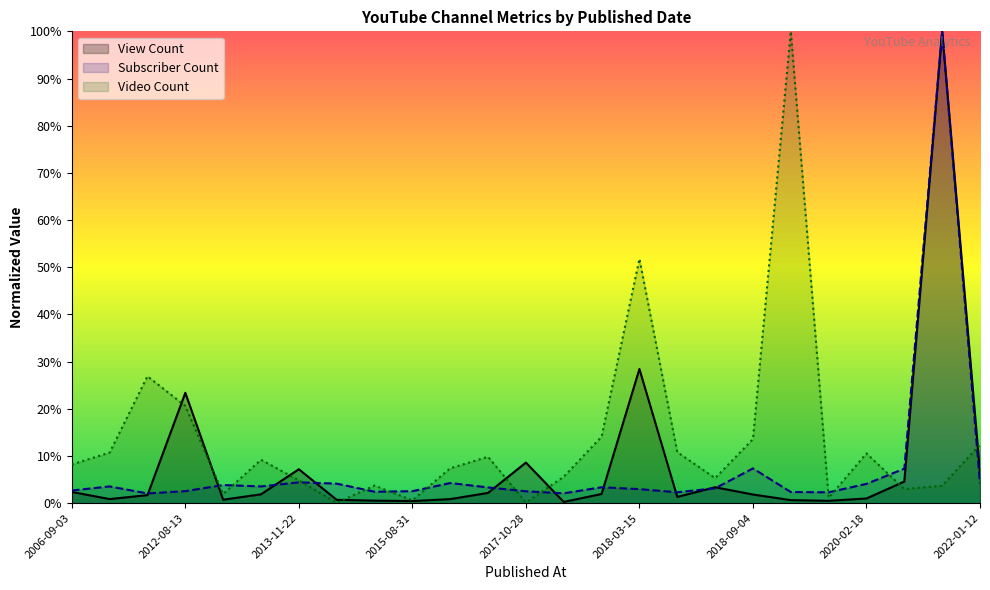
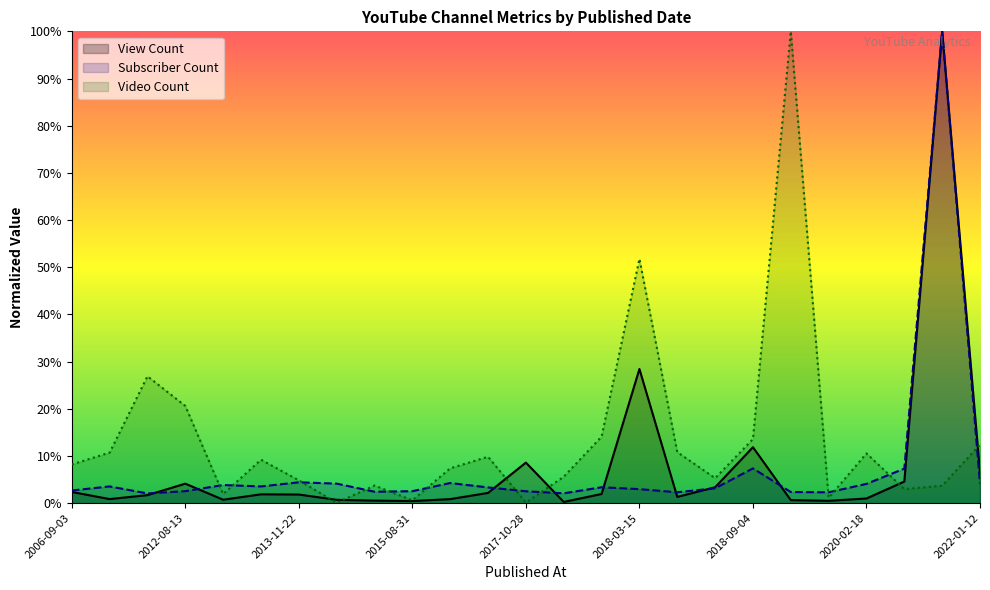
  {
    "View Count": {
-     "2012-08-13": "23%",
-     "2013-11-22": "7%",
+     "2012-08-13": "4%",
+     "2013-11-22": "2%",
      "2017-10-28": "9%",
      "2018-03-15": "28%",
-     "2018-09-04": "2%",
+     "2018-09-04": "12%",
      "2020-02-18": "1%",
      "2022-01-12": "6%"
    }
  }
